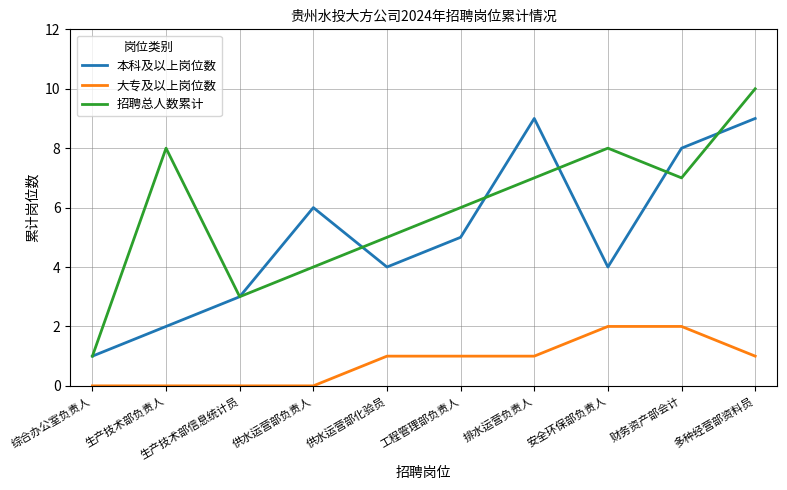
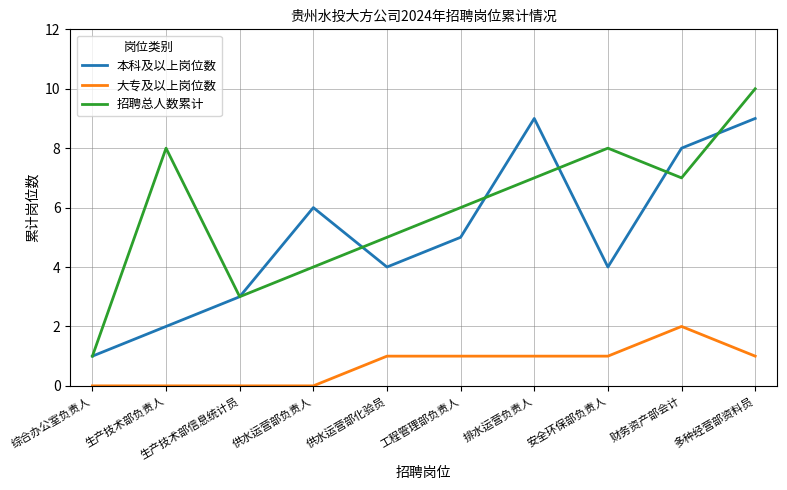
  {
    "本科及以上岗位数": {
      "生产技术部负责人": 2,
      "供水运营部负责人": 6,
      "供水运营部化验员": 4,
      "工程管理部负责人": 5,
      "排水运营负责人": 9,
      "安全环保部负责人": 4,
      "财务资产部会计": 8,
      "多种经营部资料员": 9
    },
    "大专及以上岗位数": {
      "综合办公室负责人": 0,
      "生产技术部负责人": 0,
      "生产技术部信息统计员": 0,
      "供水运营部负责人": 0,
      "供水运营部化验员": 1,
      "工程管理部负责人": 1,
      "排水运营负责人": 1,
-     "安全环保部负责人": 2,
+     "安全环保部负责人": 1,
      "财务资产部会计": 2,
      "多种经营部资料员": 1
    },
    "招聘总人数累计": {
      "生产技术部负责人": 8,
      "供水运营部负责人": 4,
      "供水运营部化验员": 5,
      "工程管理部负责人": 6,
      "排水运营负责人": 7,
      "安全环保部负责人": 8,
      "财务资产部会计": 7,
      "多种经营部资料员": 10
    }
  }
